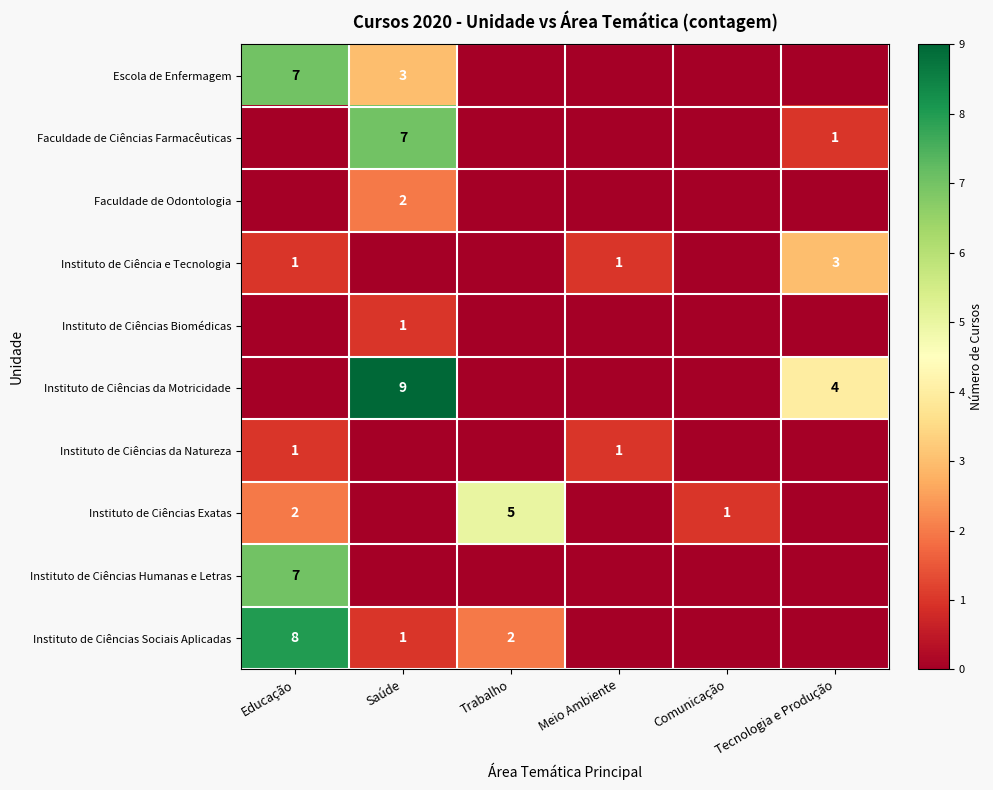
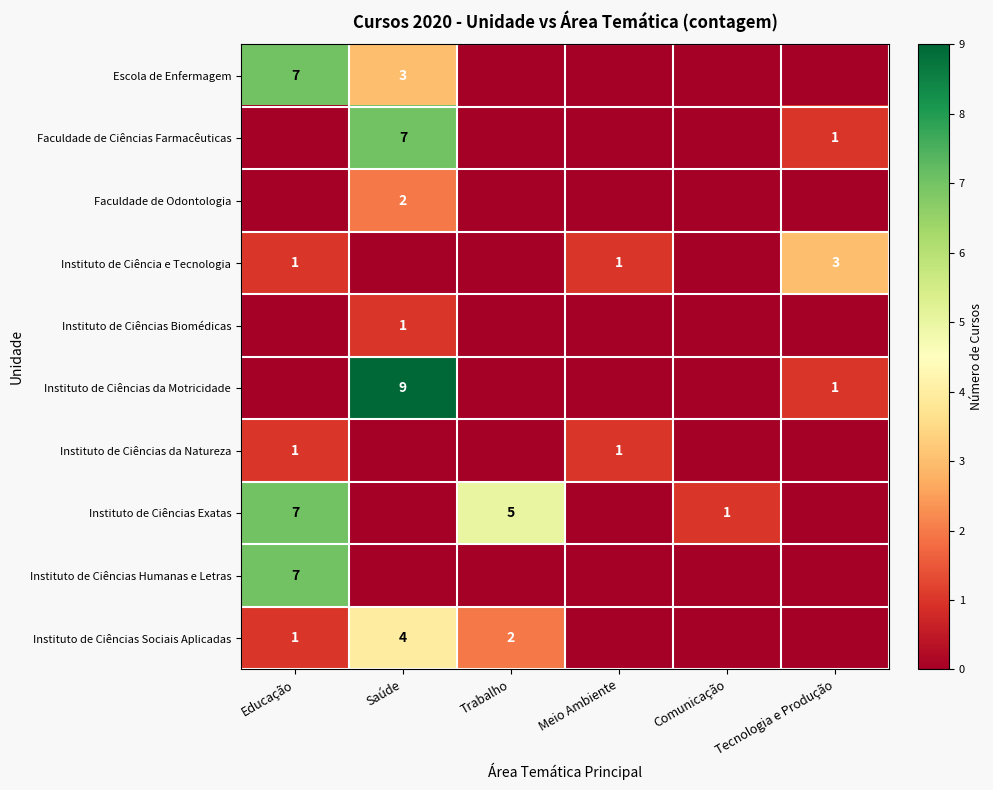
  {
    "Escola de Enfermagem": {
      "Educação": 7,
      "Saúde": 3
    },
    "Faculdade de Ciências Farmacêuticas": {
      "Saúde": 7,
      "Tecnologia e Produção": 1
    },
    "Faculdade de Odontologia": {
      "Saúde": 2
    },
    "Instituto de Ciência e Tecnologia": {
      "Educação": 1,
      "Meio Ambiente": 1,
      "Tecnologia e Produção": 3
    },
    "Instituto de Ciências Biomédicas": {
      "Saúde": 1
    },
    "Instituto de Ciências da Motricidade": {
      "Saúde": 9,
-     "Tecnologia e Produção": 4
+     "Tecnologia e Produção": 1
    },
    "Instituto de Ciências da Natureza": {
      "Educação": 1,
      "Meio Ambiente": 1
    },
    "Instituto de Ciências Exatas": {
-     "Educação": 2,
+     "Educação": 7,
      "Trabalho": 5,
      "Comunicação": 1
    },
    "Instituto de Ciências Humanas e Letras": {
      "Educação": 7
    },
    "Instituto de Ciências Sociais Aplicadas": {
-     "Educação": 8,
-     "Saúde": 1,
+     "Educação": 1,
+     "Saúde": 4,
      "Trabalho": 2
    }
  }
